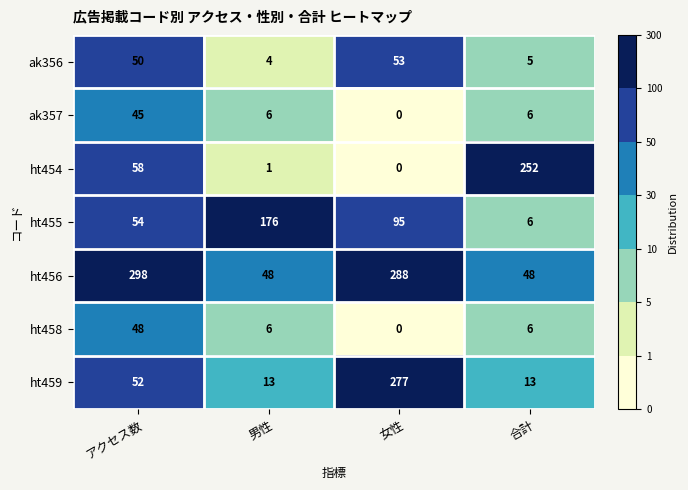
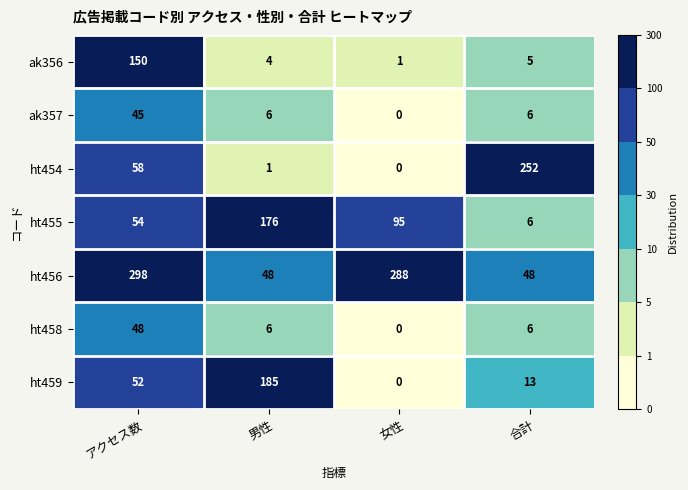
  {
    "ak356": {
-     "アクセス数": 50,
+     "アクセス数": 150,
      "男性": 4,
-     "女性": 53,
+     "女性": 1,
      "合計": 5
    },
    "ak357": {
      "アクセス数": 45,
      "男性": 6,
      "女性": 0,
      "合計": 6
    },
    "ht454": {
      "アクセス数": 58,
      "男性": 1,
      "女性": 0,
      "合計": 252
    },
    "ht455": {
      "アクセス数": 54,
      "男性": 176,
      "女性": 95,
      "合計": 6
    },
    "ht456": {
      "アクセス数": 298,
      "男性": 48,
      "女性": 288,
      "合計": 48
    },
    "ht458": {
      "アクセス数": 48,
      "男性": 6,
      "女性": 0,
      "合計": 6
    },
    "ht459": {
      "アクセス数": 52,
-     "男性": 13,
-     "女性": 277,
+     "男性": 185,
+     "女性": 0,
      "合計": 13
    }
  }
